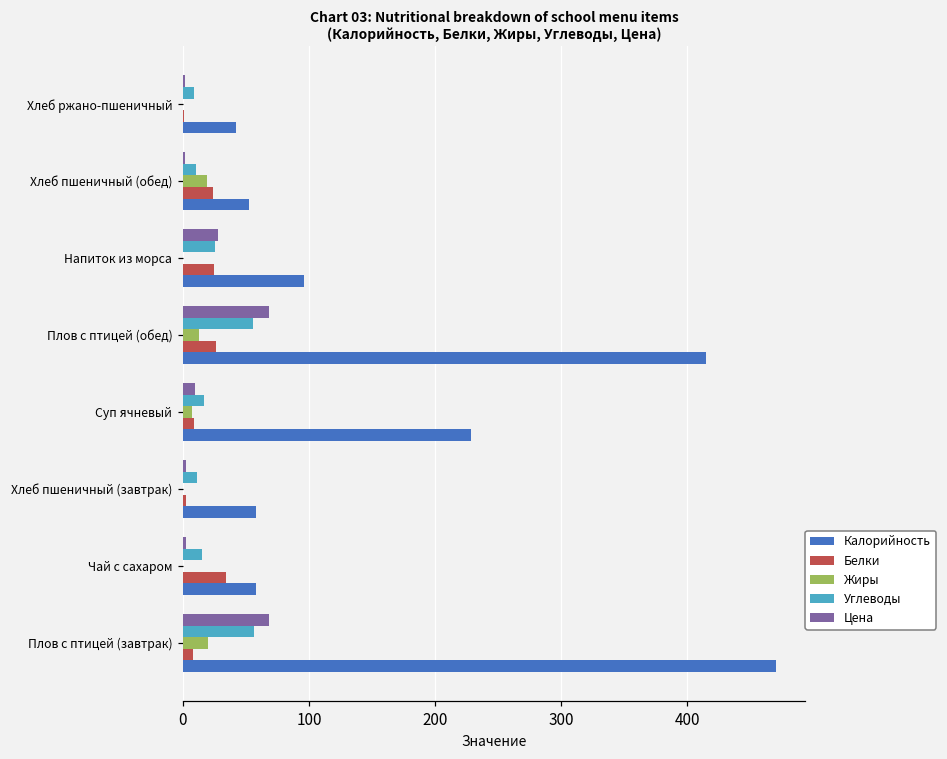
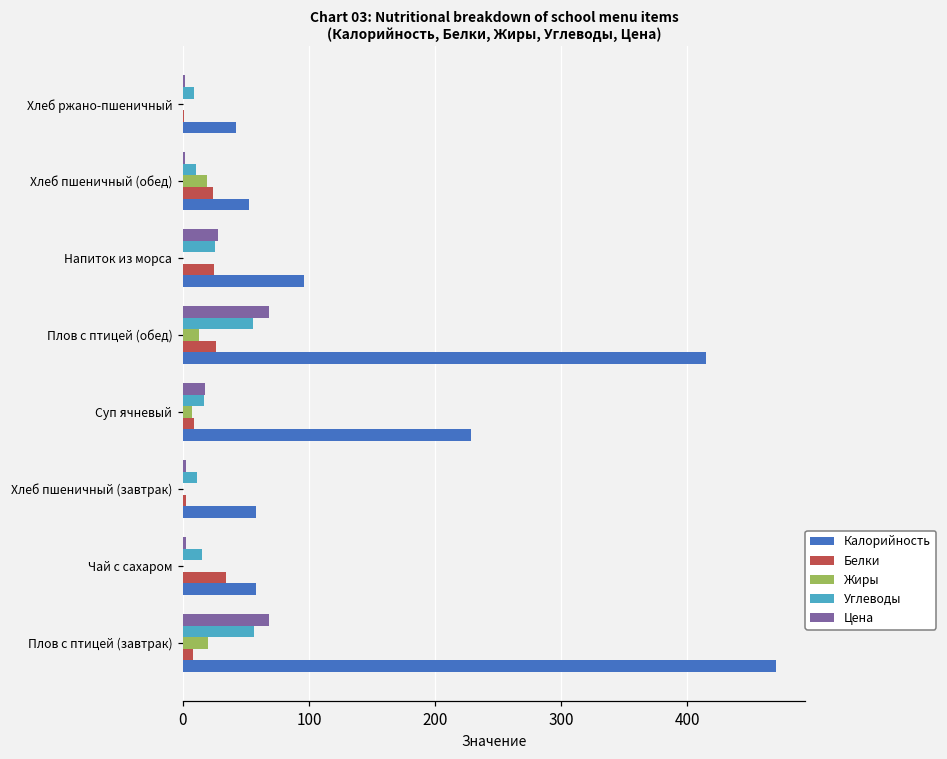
  {
    "Белки": {
      "Хлеб пшеничный (обед)": 24,
      "Напиток из морса": 24,
      "Плов с птицей (обед)": 26,
      "Суп ячневый": 9,
      "Хлеб пшеничный (завтрак)": 2,
      "Чай с сахаром": 34,
      "Плов с птицей (завтрак)": 8
    },
    "Жиры": {
      "Хлеб пшеничный (обед)": 19,
      "Напиток из морса": 0,
      "Плов с птицей (обед)": 12,
      "Суп ячневый": 7,
      "Чай с сахаром": 0,
      "Плов с птицей (завтрак)": 20
    },
    "Цена": {
      "Напиток из морса": 27,
      "Плов с птицей (обед)": 68,
-     "Суп ячневый": 9,
+     "Суп ячневый": 17,
      "Чай с сахаром": 3,
      "Плов с птицей (завтрак)": 68
    }
  }
